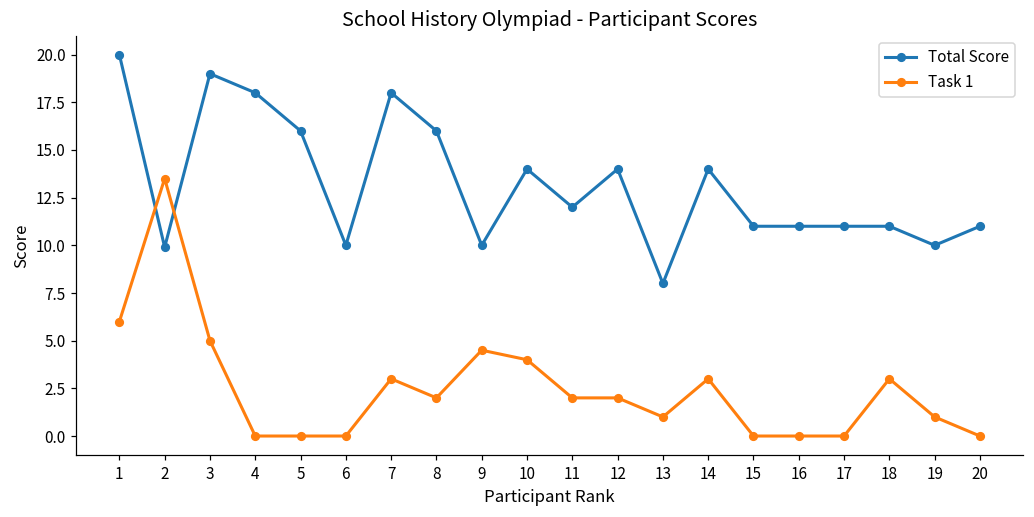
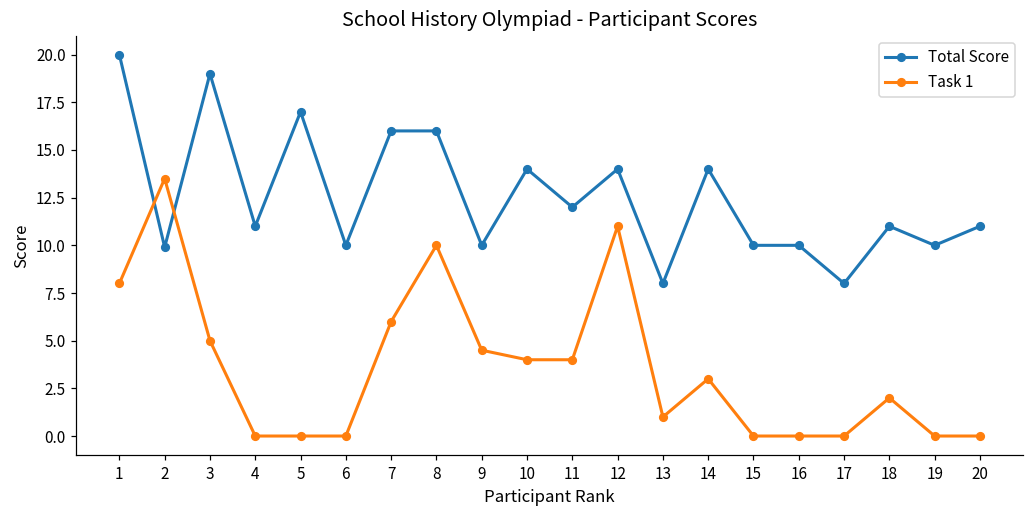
  {
    "Total Score": {
      "1": 20,
      "2": 10,
      "3": 19,
-     "4": 18,
-     "5": 16,
+     "4": 11,
+     "5": 17,
      "6": 10,
-     "7": 18,
+     "7": 16,
      "8": 16,
      "9": 10,
      "10": 14,
      "11": 12,
      "12": 14,
      "13": 8,
      "14": 14,
-     "15": 11,
-     "16": 11,
-     "17": 11,
+     "15": 10,
+     "16": 10,
+     "17": 8,
      "18": 11,
      "19": 10,
      "20": 11
    },
    "Task 1": {
-     "1": 6,
+     "1": 8,
      "2": 13.5,
      "3": 5,
      "4": 0,
      "5": 0,
      "6": 0,
-     "7": 3,
-     "8": 2,
+     "7": 6,
+     "8": 10,
      "9": 4.5,
      "10": 4,
-     "11": 2,
-     "12": 2,
+     "11": 4,
+     "12": 11,
      "13": 1,
      "14": 3,
      "15": 0,
      "16": 0,
      "17": 0,
-     "18": 3,
-     "19": 1,
+     "18": 2,
+     "19": 0,
      "20": 0
    }
  }
